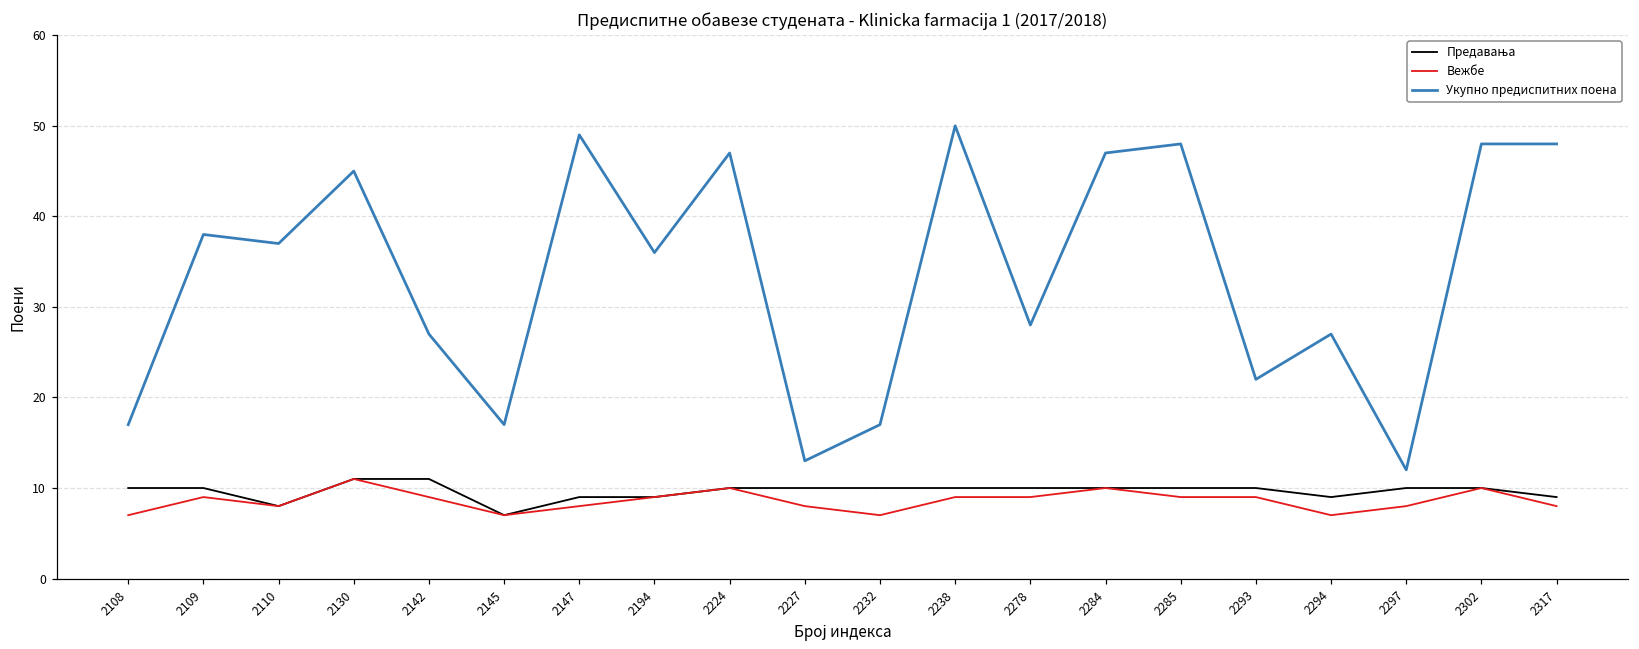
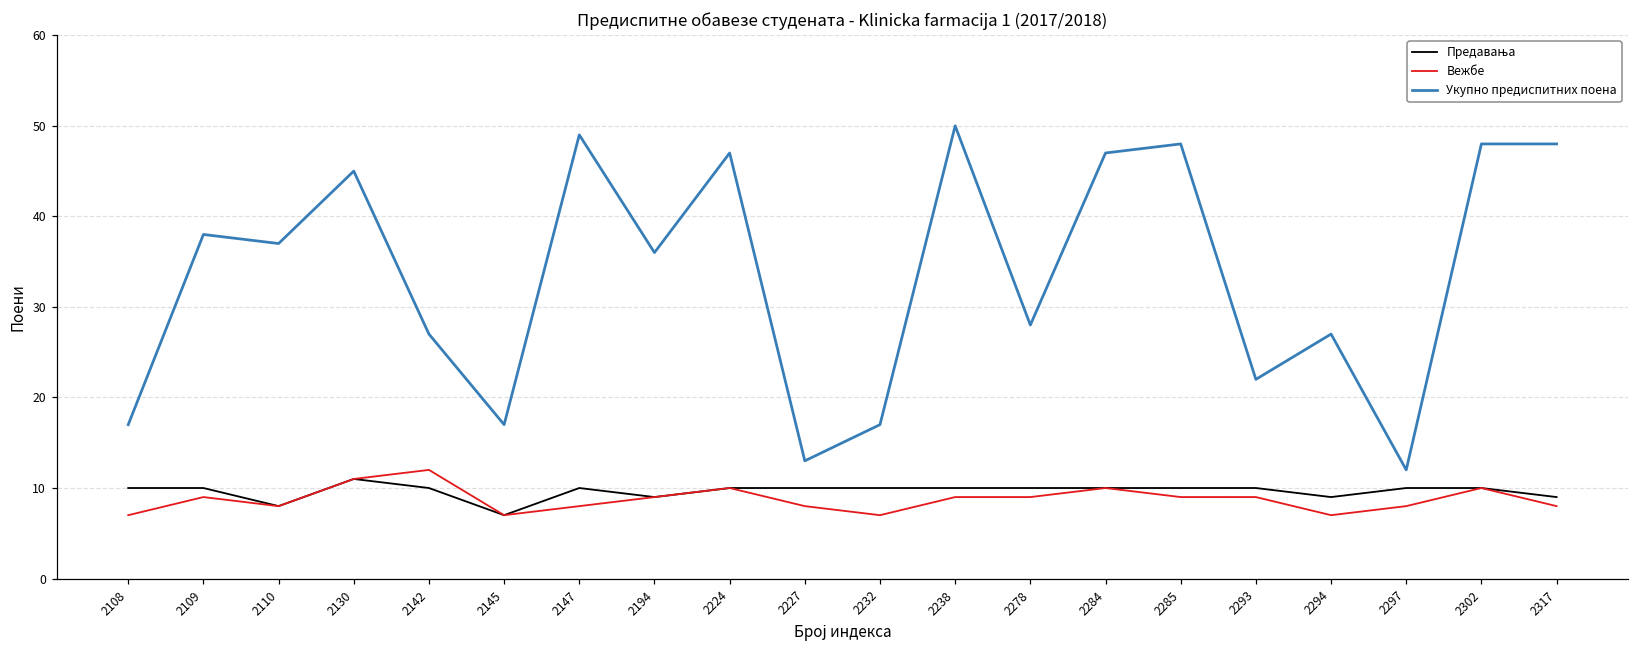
  {
    "Предавања": {
      "2108": 10,
      "2109": 10,
-     "2142": 11,
-     "2147": 9,
+     "2142": 10,
+     "2147": 10,
      "2227": 10,
      "2232": 10,
      "2238": 10,
      "2278": 10,
      "2285": 10,
      "2293": 10,
      "2294": 9,
      "2297": 10,
      "2317": 9
    },
    "Вежбе": {
      "2108": 7,
      "2109": 9,
-     "2142": 9,
+     "2142": 12,
      "2147": 8,
      "2227": 8,
      "2232": 7,
      "2238": 9,
      "2278": 9,
      "2285": 9,
      "2293": 9,
      "2294": 7,
      "2297": 8,
      "2317": 8
    },
    "Укупно предиспитних поена": {
      "2108": 17,
      "2109": 38,
      "2110": 37,
      "2130": 45,
      "2142": 27,
      "2145": 17,
      "2147": 49,
      "2194": 36,
      "2224": 47,
      "2227": 13,
      "2232": 17,
      "2238": 50,
      "2278": 28,
      "2284": 47,
      "2285": 48,
      "2293": 22,
      "2294": 27,
      "2297": 12,
      "2302": 48,
      "2317": 48
    }
  }
